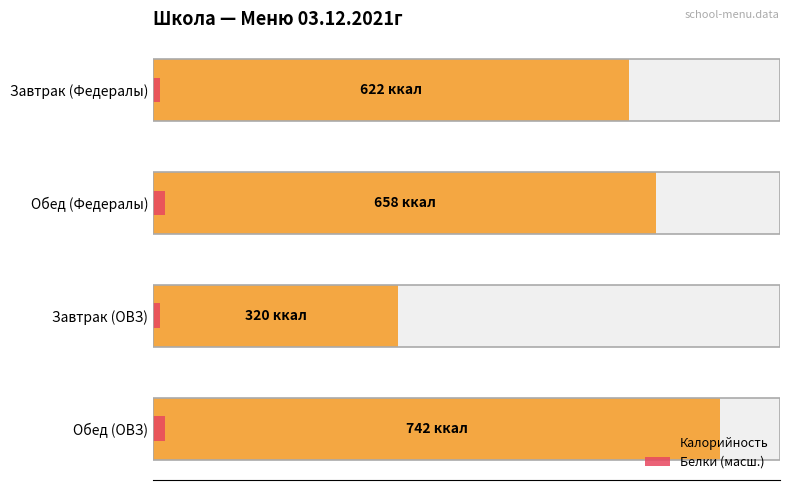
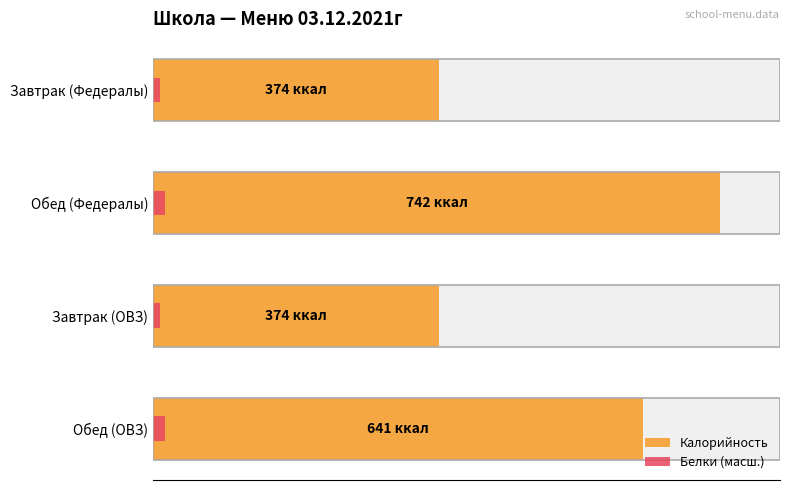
  {
    "Калорийность": {
-     "Завтрак (Федералы)": 622,
-     "Обед (Федералы)": 658,
-     "Завтрак (ОВЗ)": 320,
-     "Обед (ОВЗ)": 742
+     "Завтрак (Федералы)": 374,
+     "Обед (Федералы)": 742,
+     "Завтрак (ОВЗ)": 374,
+     "Обед (ОВЗ)": 641
    }
  }
